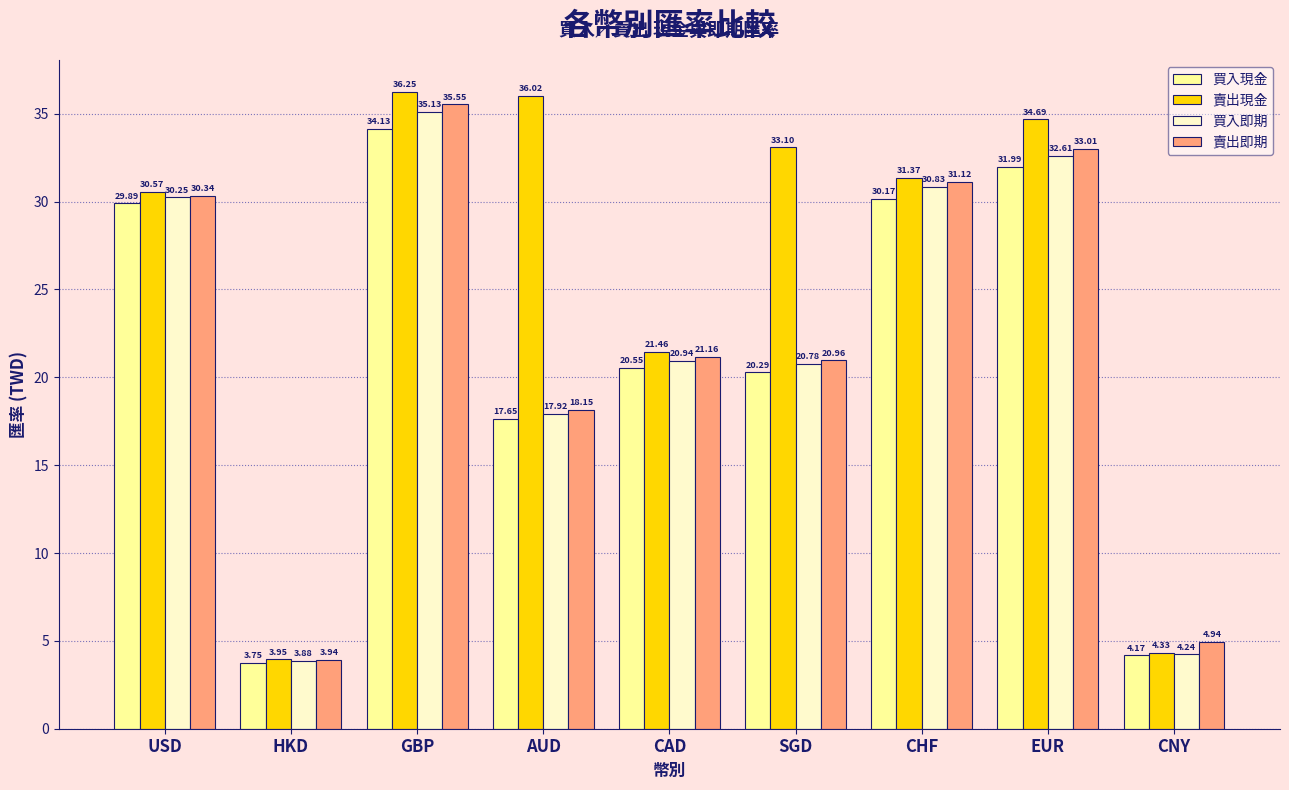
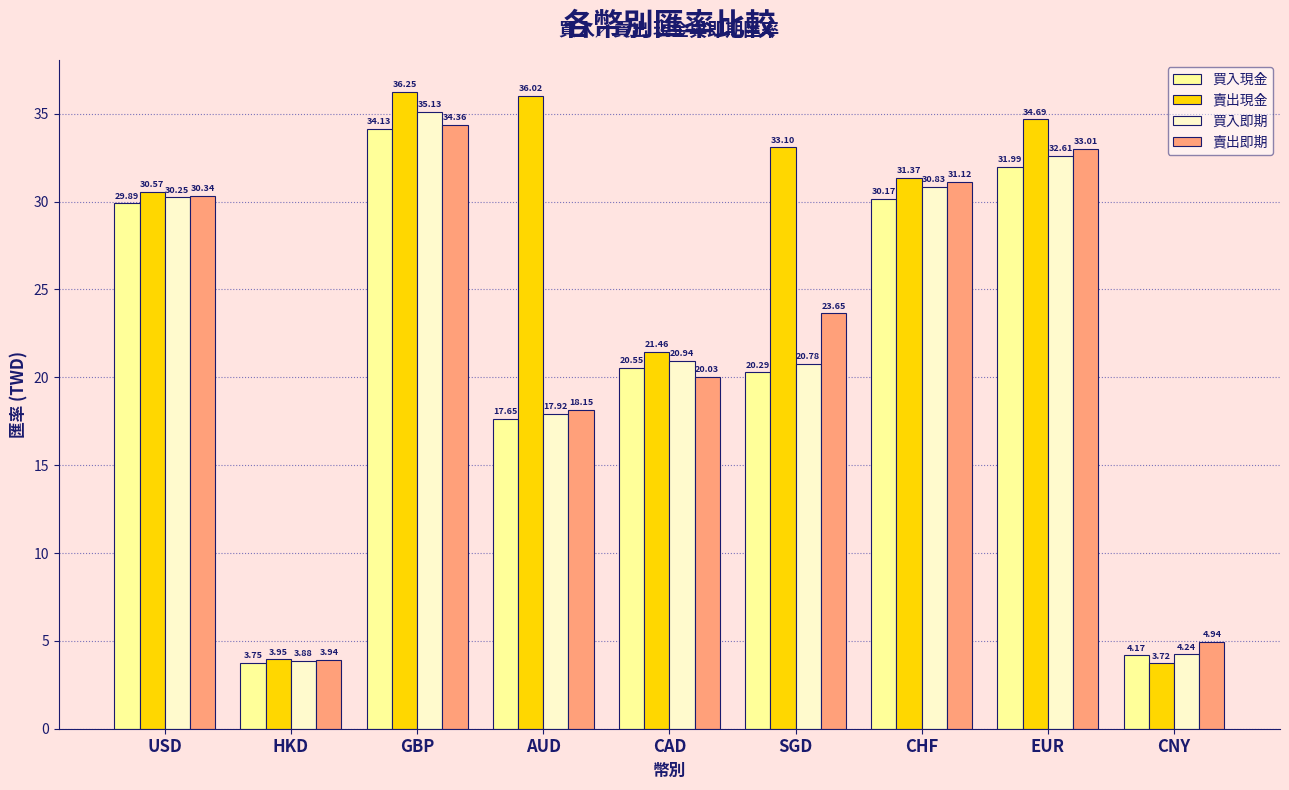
  {
    "賣出現金": {
      "USD": 30.57,
      "HKD": 3.95,
      "GBP": 36.25,
      "AUD": 36.02,
      "CAD": 21.46,
      "SGD": 33.10,
      "CHF": 31.37,
      "EUR": 34.69,
-     "CNY": 4.33
+     "CNY": 3.72
    },
    "賣出即期": {
      "USD": 30.34,
      "HKD": 3.94,
-     "GBP": 35.55,
+     "GBP": 34.36,
      "AUD": 18.15,
-     "CAD": 21.16,
-     "SGD": 20.96,
+     "CAD": 20.03,
+     "SGD": 23.65,
      "CHF": 31.12,
      "EUR": 33.01,
      "CNY": 4.94
    }
  }
